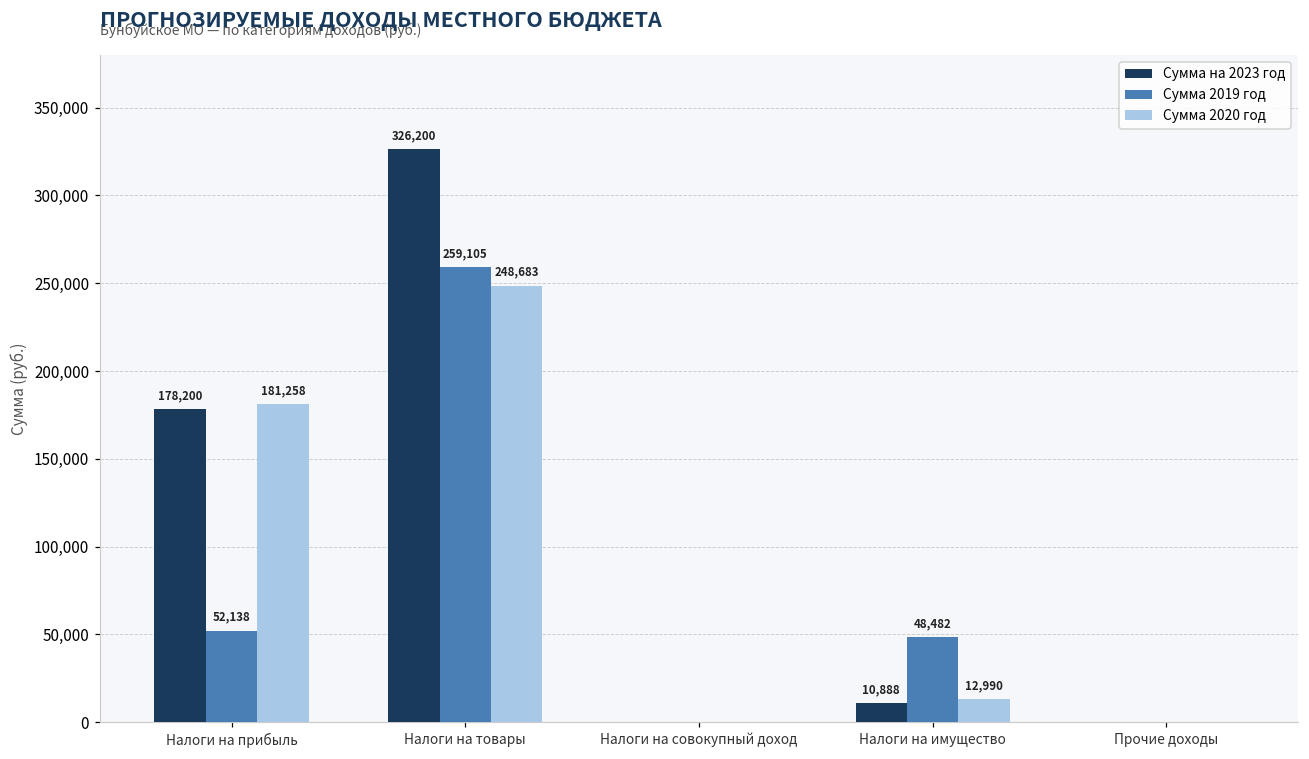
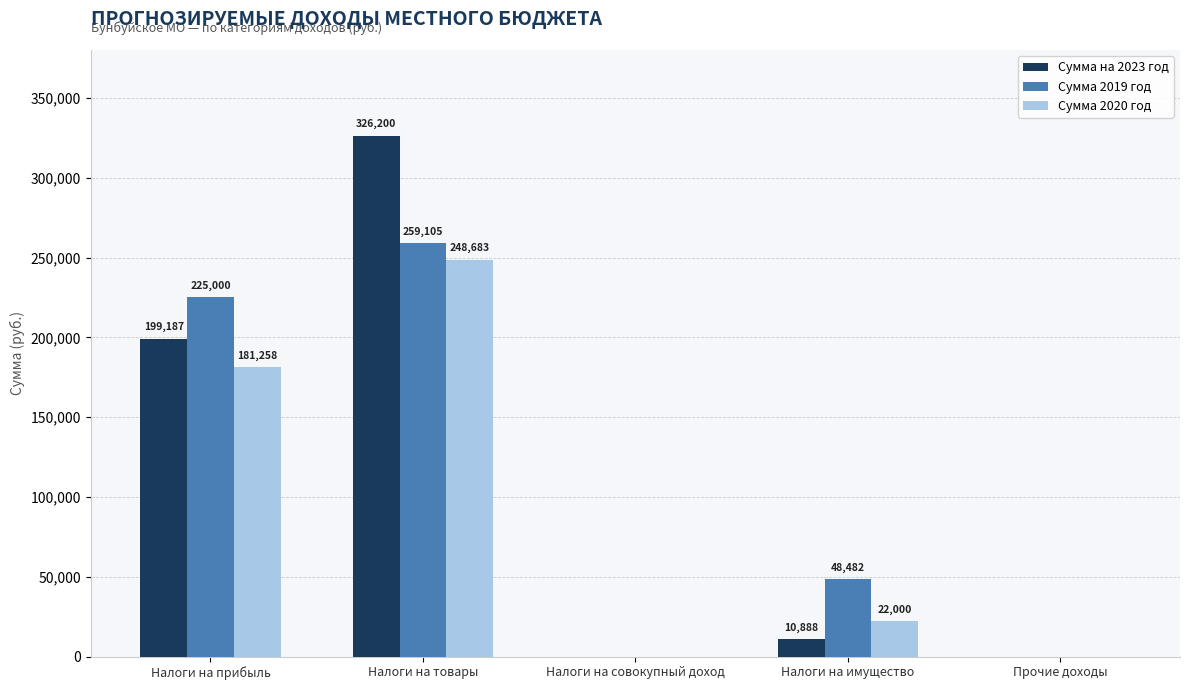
  {
    "Сумма на 2023 год": {
-     "Налоги на прибыль": "178,200",
+     "Налоги на прибыль": "199,187",
      "Налоги на товары": "326,200",
      "Налоги на имущество": "10,888"
    },
    "Сумма 2019 год": {
-     "Налоги на прибыль": "52,138",
+     "Налоги на прибыль": "225,000",
      "Налоги на товары": "259,105",
      "Налоги на имущество": "48,482"
    },
    "Сумма 2020 год": {
      "Налоги на прибыль": "181,258",
      "Налоги на товары": "248,683",
-     "Налоги на имущество": "12,990"
+     "Налоги на имущество": "22,000"
    }
  }
